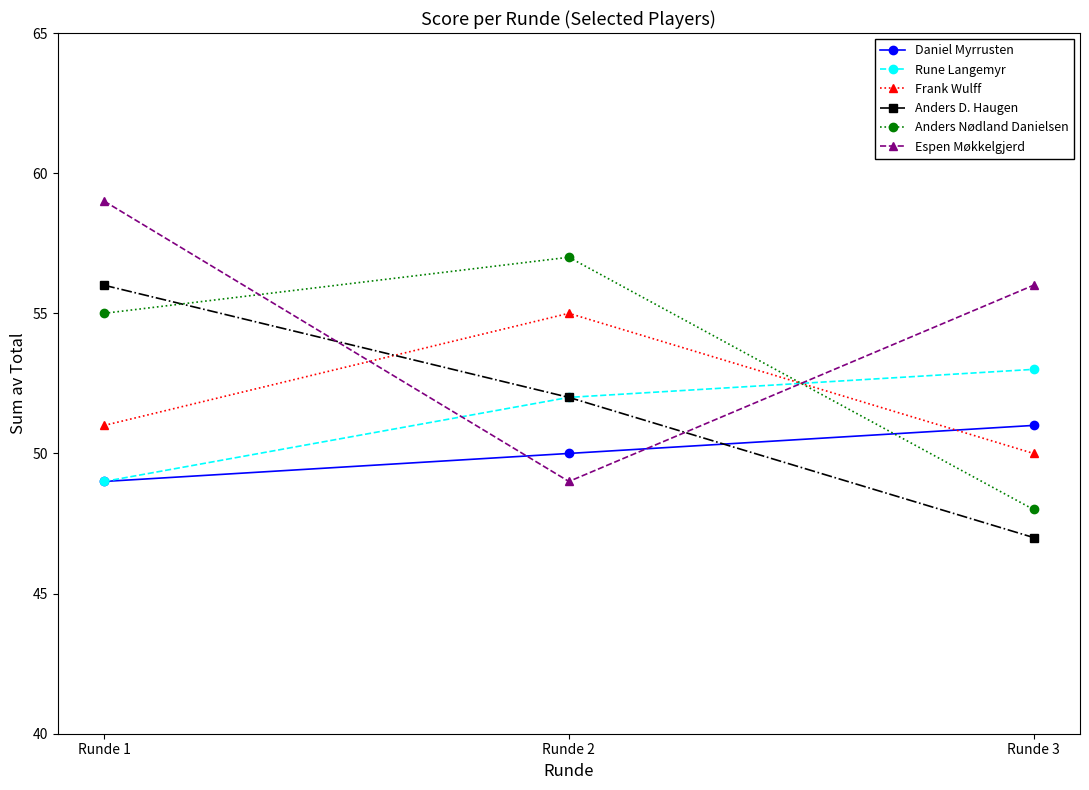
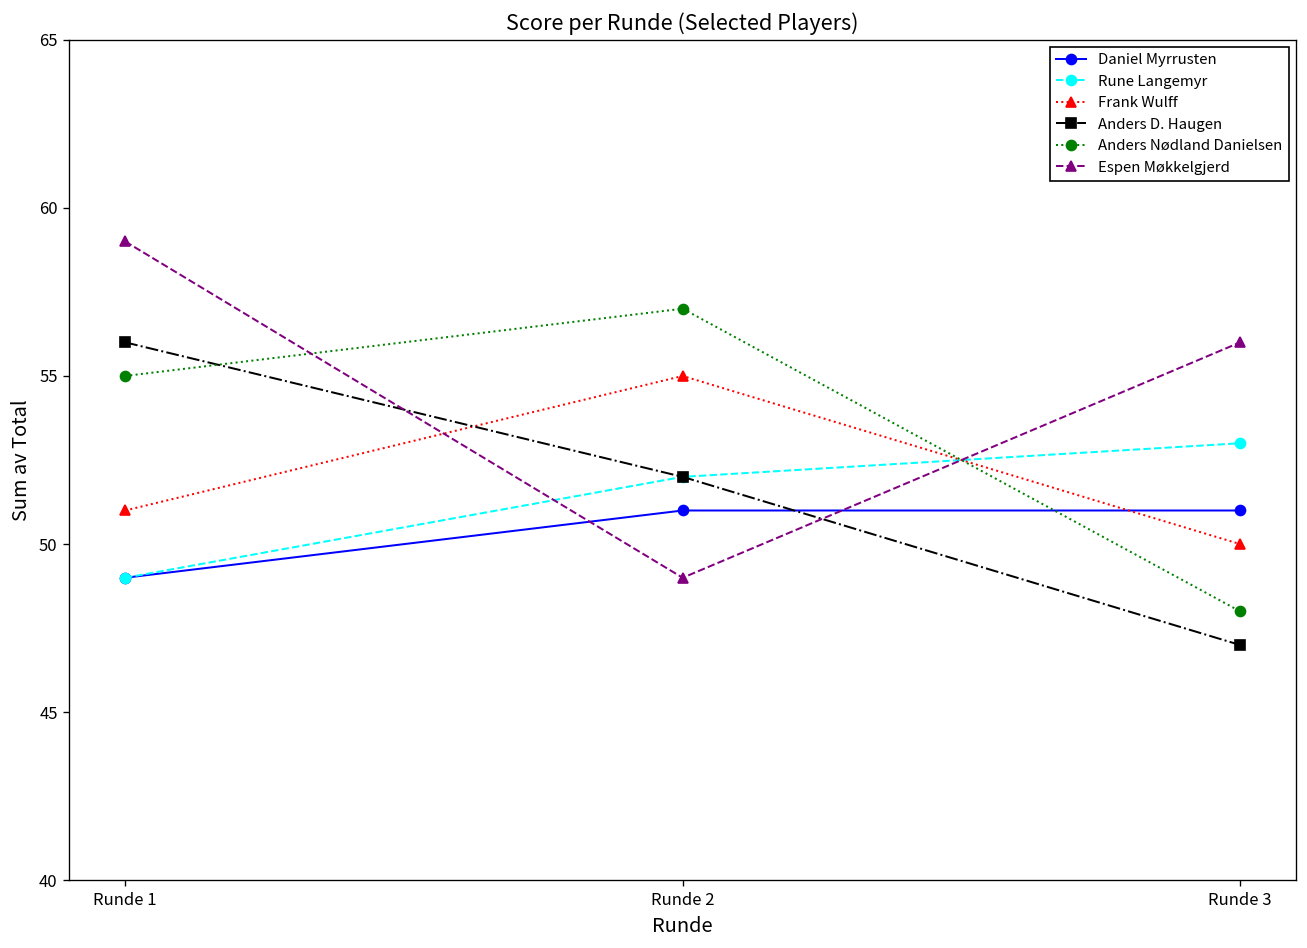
  {
    "Daniel Myrrusten": {
-     "Runde 2": 50,
+     "Runde 2": 51,
      "Runde 3": 51
    },
    "Rune Langemyr": {
      "Runde 3": 53
    },
    "Frank Wulff": {
      "Runde 1": 51,
      "Runde 2": 55,
      "Runde 3": 50
    },
    "Anders D. Haugen": {
      "Runde 1": 56,
      "Runde 3": 47
    },
    "Anders Nødland Danielsen": {
      "Runde 1": 55,
      "Runde 2": 57,
      "Runde 3": 48
    },
    "Espen Møkkelgjerd": {
      "Runde 1": 59,
      "Runde 2": 49,
      "Runde 3": 56
    }
  }
